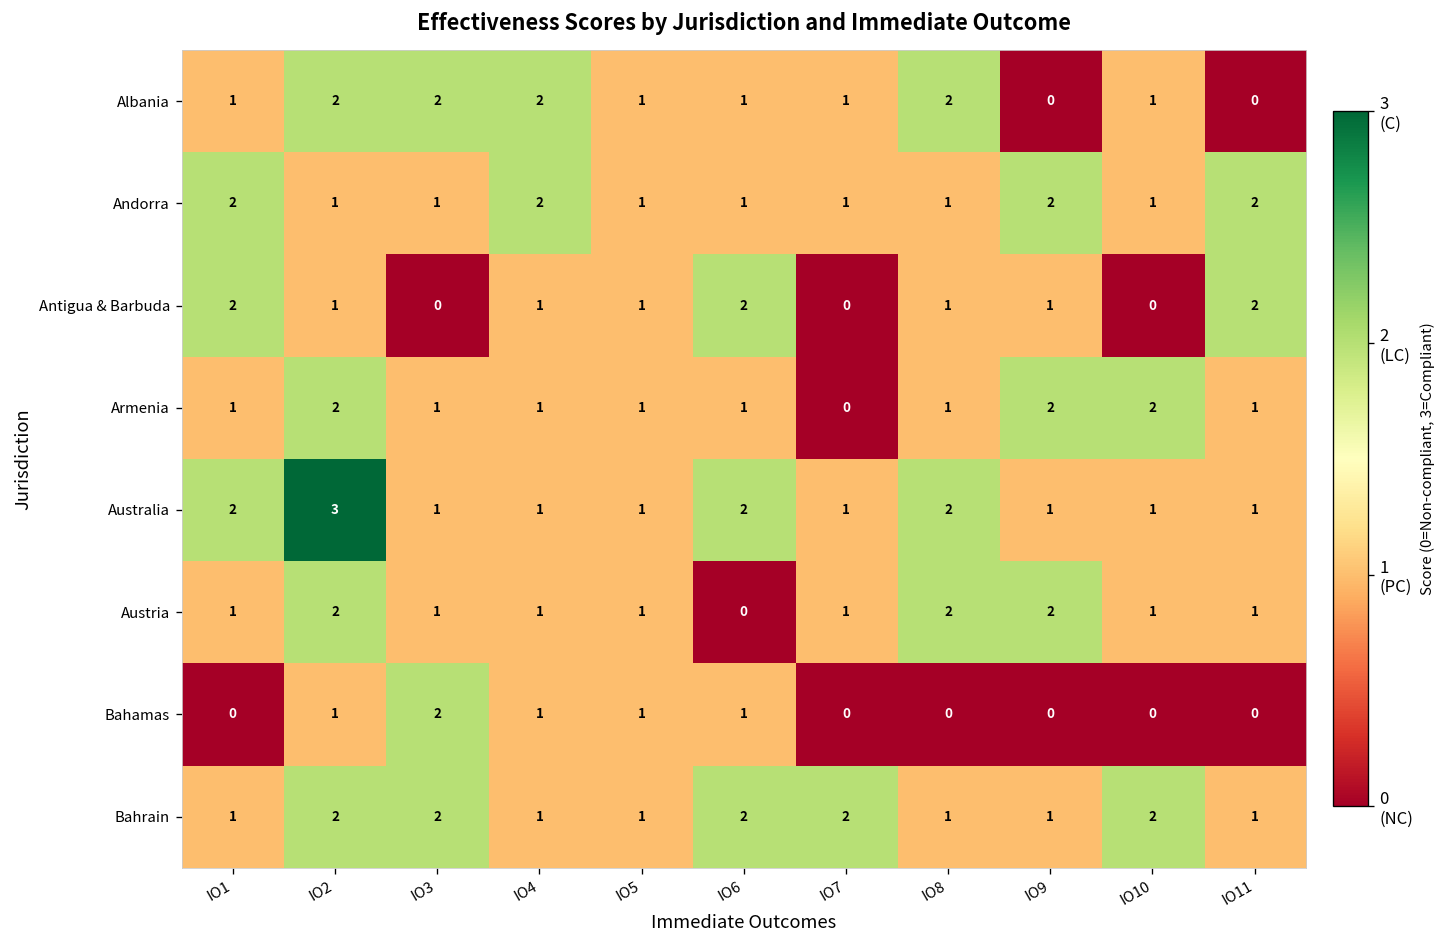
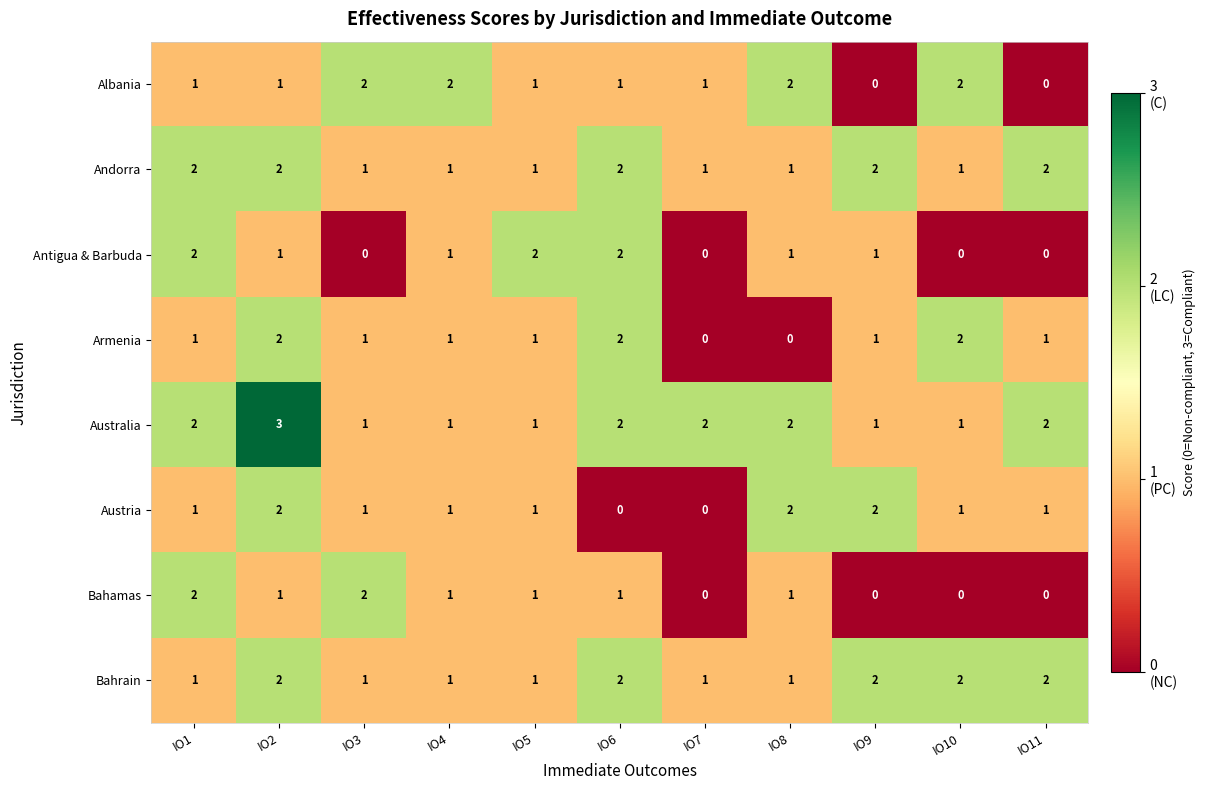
  {
    "Albania": {
      "IO1": 1,
-     "IO2": 2,
+     "IO2": 1,
      "IO3": 2,
      "IO4": 2,
      "IO5": 1,
      "IO6": 1,
      "IO7": 1,
      "IO8": 2,
      "IO9": 0,
-     "IO10": 1,
+     "IO10": 2,
      "IO11": 0
    },
    "Andorra": {
      "IO1": 2,
-     "IO2": 1,
+     "IO2": 2,
      "IO3": 1,
-     "IO4": 2,
+     "IO4": 1,
      "IO5": 1,
-     "IO6": 1,
+     "IO6": 2,
      "IO7": 1,
      "IO8": 1,
      "IO9": 2,
      "IO10": 1,
      "IO11": 2
    },
    "Antigua & Barbuda": {
      "IO1": 2,
      "IO2": 1,
      "IO3": 0,
      "IO4": 1,
-     "IO5": 1,
+     "IO5": 2,
      "IO6": 2,
      "IO7": 0,
      "IO8": 1,
      "IO9": 1,
      "IO10": 0,
-     "IO11": 2
+     "IO11": 0
    },
    "Armenia": {
      "IO1": 1,
      "IO2": 2,
      "IO3": 1,
      "IO4": 1,
      "IO5": 1,
-     "IO6": 1,
+     "IO6": 2,
      "IO7": 0,
-     "IO8": 1,
-     "IO9": 2,
+     "IO8": 0,
+     "IO9": 1,
      "IO10": 2,
      "IO11": 1
    },
    "Australia": {
      "IO1": 2,
      "IO2": 3,
      "IO3": 1,
      "IO4": 1,
      "IO5": 1,
      "IO6": 2,
-     "IO7": 1,
+     "IO7": 2,
      "IO8": 2,
      "IO9": 1,
      "IO10": 1,
-     "IO11": 1
+     "IO11": 2
    },
    "Austria": {
      "IO1": 1,
      "IO2": 2,
      "IO3": 1,
      "IO4": 1,
      "IO5": 1,
      "IO6": 0,
-     "IO7": 1,
+     "IO7": 0,
      "IO8": 2,
      "IO9": 2,
      "IO10": 1,
      "IO11": 1
    },
    "Bahamas": {
-     "IO1": 0,
+     "IO1": 2,
      "IO2": 1,
      "IO3": 2,
      "IO4": 1,
      "IO5": 1,
      "IO6": 1,
      "IO7": 0,
-     "IO8": 0,
+     "IO8": 1,
      "IO9": 0,
      "IO10": 0,
      "IO11": 0
    },
    "Bahrain": {
      "IO1": 1,
      "IO2": 2,
-     "IO3": 2,
+     "IO3": 1,
      "IO4": 1,
      "IO5": 1,
      "IO6": 2,
-     "IO7": 2,
+     "IO7": 1,
      "IO8": 1,
-     "IO9": 1,
+     "IO9": 2,
      "IO10": 2,
-     "IO11": 1
+     "IO11": 2
    }
  }
